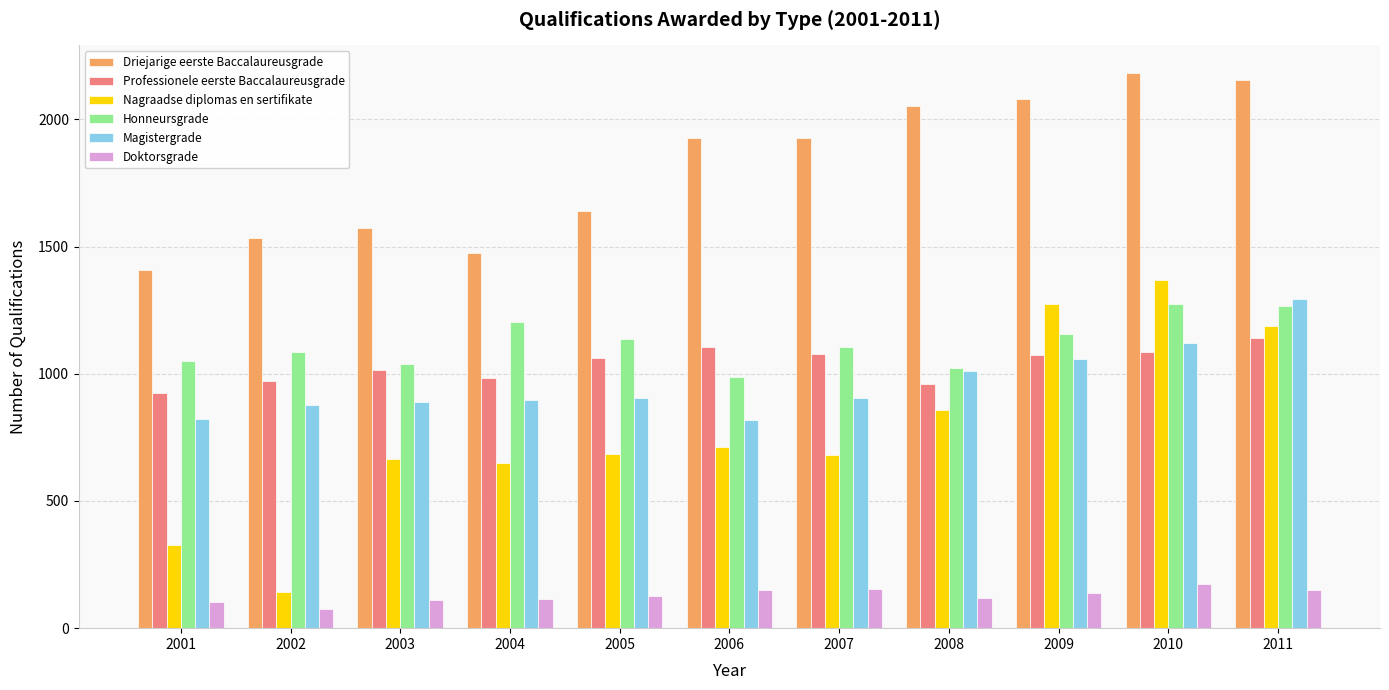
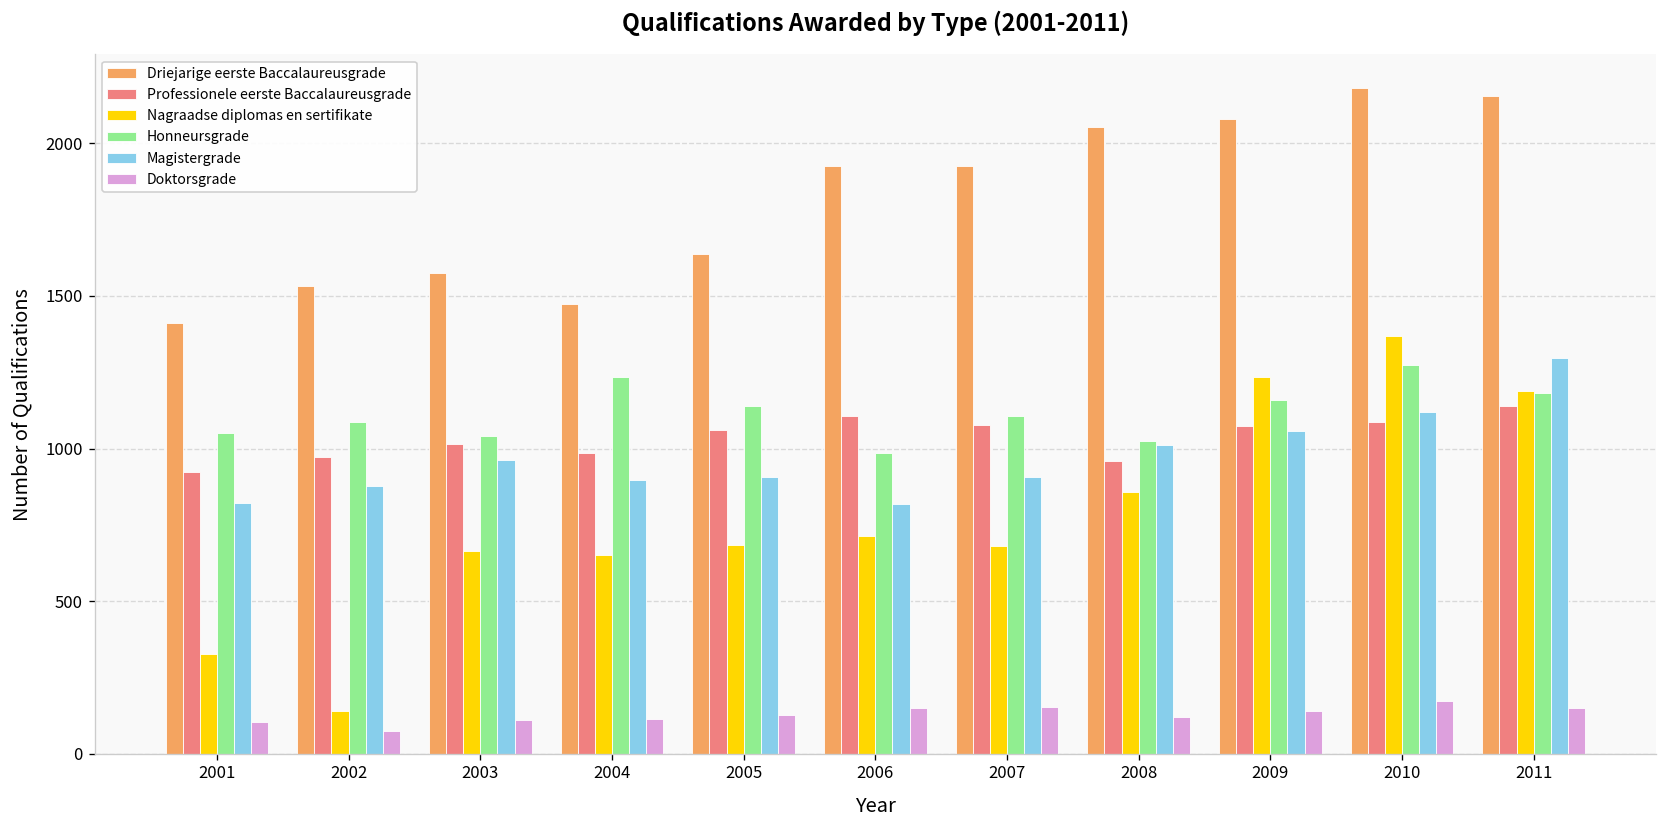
  {
    "Nagraadse diplomas en sertifikate": {
      "2001": 330,
      "2002": 140,
      "2003": 670,
      "2004": 650,
      "2005": 680,
      "2006": 710,
      "2007": 680,
      "2008": 860,
-     "2009": 1270,
+     "2009": 1230,
      "2010": 1370,
      "2011": 1190
    },
    "Honneursgrade": {
      "2001": 1050,
      "2002": 1090,
      "2003": 1040,
-     "2004": 1200,
+     "2004": 1240,
      "2005": 1140,
      "2006": 990,
      "2007": 1110,
      "2008": 1020,
      "2009": 1160,
      "2010": 1270,
-     "2011": 1270
+     "2011": 1180
    },
    "Magistergrade": {
      "2001": 820,
      "2002": 880,
-     "2003": 890,
+     "2003": 960,
      "2004": 900,
      "2005": 910,
      "2006": 820,
      "2007": 910,
      "2008": 1010,
      "2009": 1060,
      "2010": 1120,
      "2011": 1300
    },
    "Doktorsgrade": {
      "2001": 100,
      "2002": 70,
      "2003": 110,
      "2004": 120,
      "2005": 130,
      "2006": 150,
      "2007": 150,
      "2008": 120,
      "2009": 140,
      "2010": 170,
      "2011": 150
    }
  }
